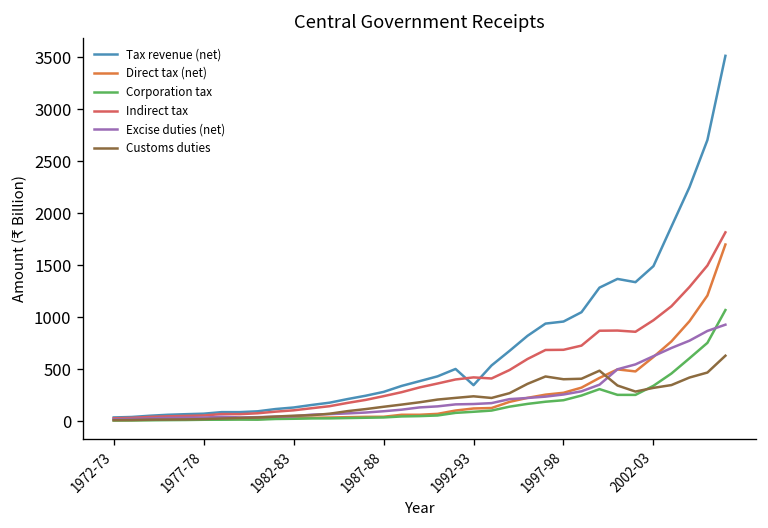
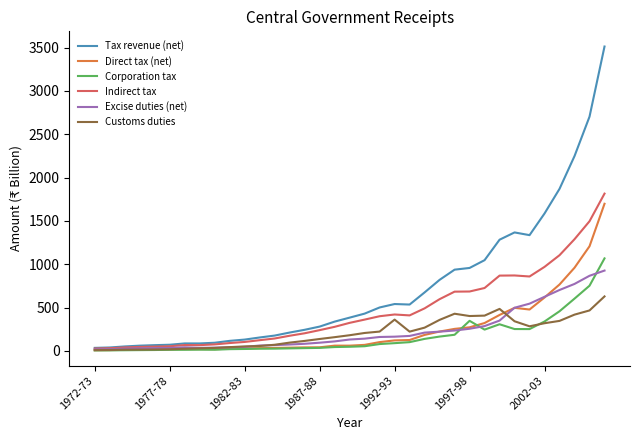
  {
    "Tax revenue (net)": {
      "1987-88": 300,
-     "1992-93": 300,
+     "1992-93": 500,
      "1997-98": 1000,
-     "2002-03": 1500
+     "2002-03": 1600
    },
    "Corporation tax": {
      "1992-93": 100,
-     "1997-98": 200
+     "1997-98": 300
    },
    "Excise duties (net)": {
      "1987-88": 100,
      "1992-93": 200
    },
    "Customs duties": {
      "1987-88": 100,
-     "1992-93": 200,
+     "1992-93": 400,
      "1997-98": 400
    }
  }
